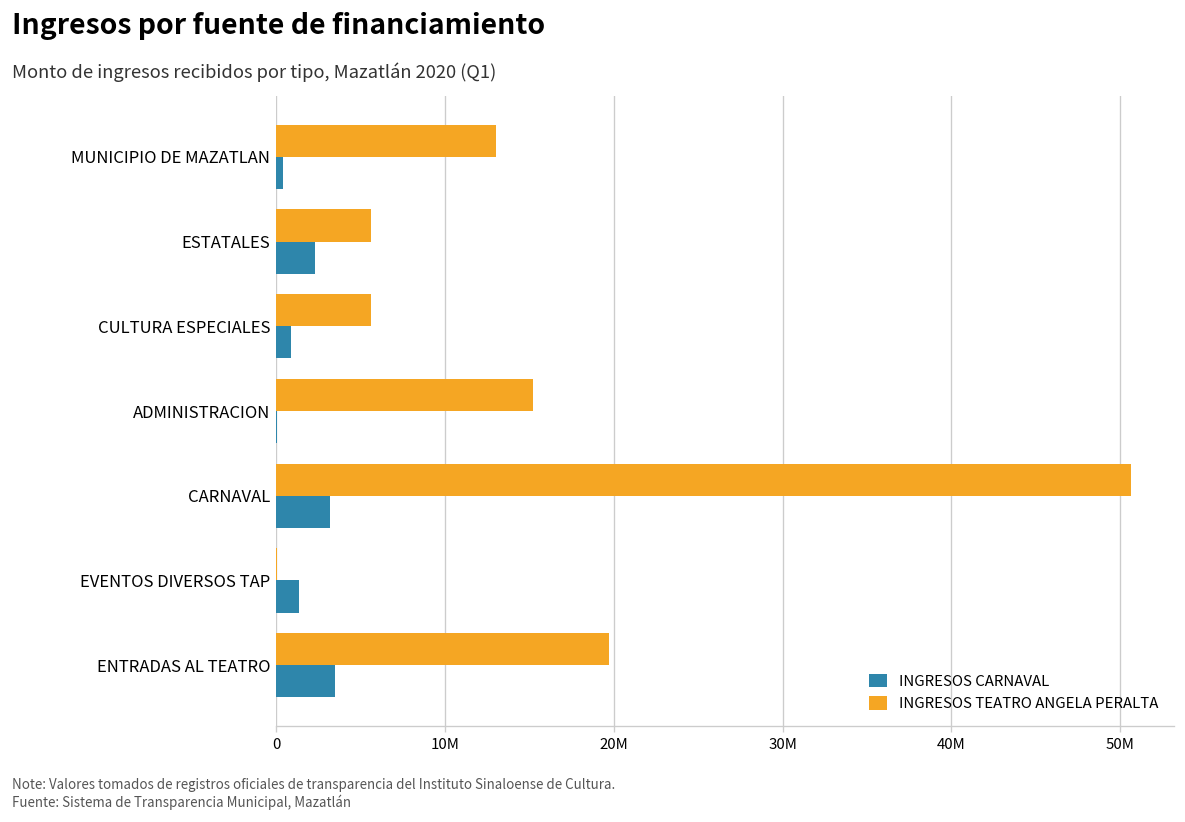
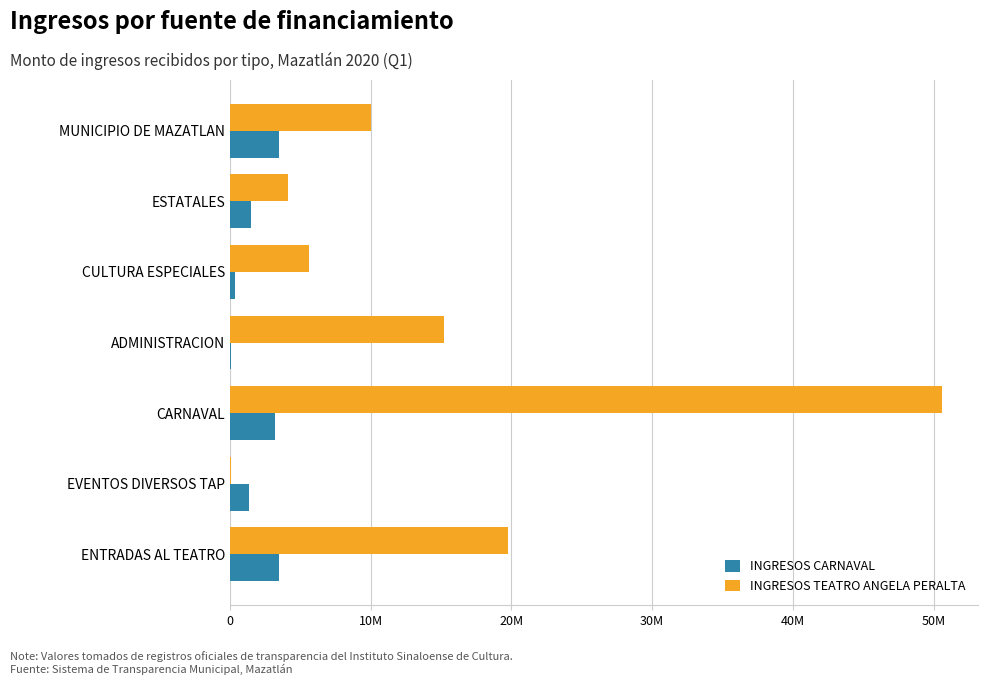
  {
    "INGRESOS CARNAVAL": {
-     "MUNICIPIO DE MAZATLAN": 400000,
-     "ESTATALES": 2300000,
-     "CULTURA ESPECIALES": 900000,
+     "MUNICIPIO DE MAZATLAN": 3500000,
+     "ESTATALES": 1500000,
+     "CULTURA ESPECIALES": 300000,
      "CARNAVAL": 3200000,
      "EVENTOS DIVERSOS TAP": 1400000,
      "ENTRADAS AL TEATRO": 3500000
    },
    "INGRESOS TEATRO ANGELA PERALTA": {
-     "MUNICIPIO DE MAZATLAN": 13100000,
-     "ESTATALES": 5600000,
+     "MUNICIPIO DE MAZATLAN": 10000000,
+     "ESTATALES": 4100000,
      "CULTURA ESPECIALES": 5600000,
      "ADMINISTRACION": 15200000,
      "CARNAVAL": 50600000,
      "ENTRADAS AL TEATRO": 19700000
    }
  }
